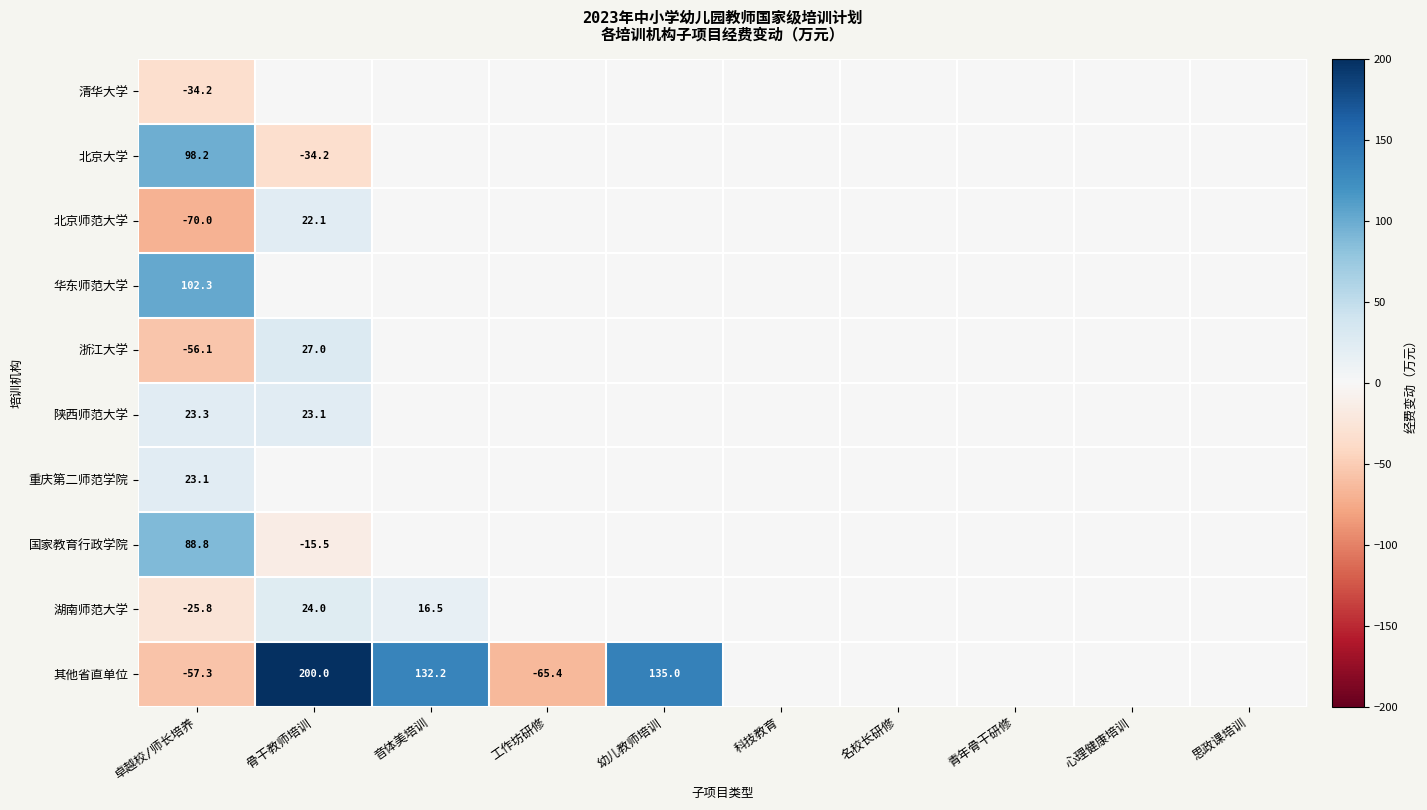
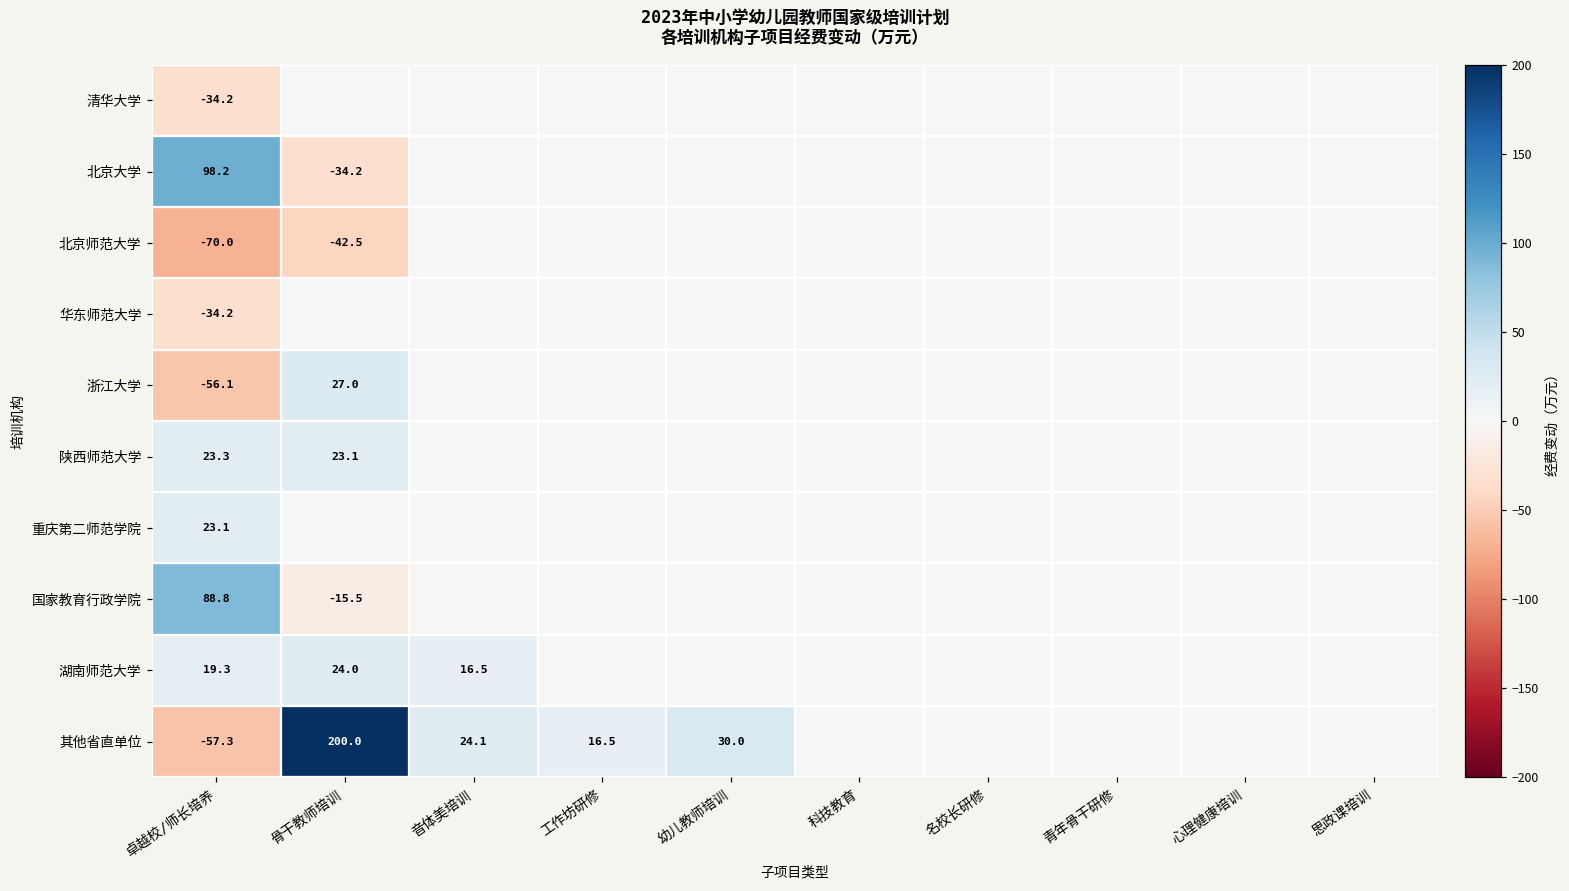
  {
    "清华大学": {
      "卓越校/师长培养": -34.2
    },
    "北京大学": {
      "卓越校/师长培养": 98.2,
      "骨干教师培训": -34.2
    },
    "北京师范大学": {
      "卓越校/师长培养": -70.0,
-     "骨干教师培训": 22.1
+     "骨干教师培训": -42.5
    },
    "华东师范大学": {
-     "卓越校/师长培养": 102.3
+     "卓越校/师长培养": -34.2
    },
    "浙江大学": {
      "卓越校/师长培养": -56.1,
      "骨干教师培训": 27.0
    },
    "陕西师范大学": {
      "卓越校/师长培养": 23.3,
      "骨干教师培训": 23.1
    },
    "重庆第二师范学院": {
      "卓越校/师长培养": 23.1
    },
    "国家教育行政学院": {
      "卓越校/师长培养": 88.8,
      "骨干教师培训": -15.5
    },
    "湖南师范大学": {
-     "卓越校/师长培养": -25.8,
+     "卓越校/师长培养": 19.3,
      "骨干教师培训": 24.0,
      "音体美培训": 16.5
    },
    "其他省直单位": {
      "卓越校/师长培养": -57.3,
      "骨干教师培训": 200.0,
-     "音体美培训": 132.2,
-     "工作坊研修": -65.4,
-     "幼儿教师培训": 135.0
+     "音体美培训": 24.1,
+     "工作坊研修": 16.5,
+     "幼儿教师培训": 30.0
    }
  }
